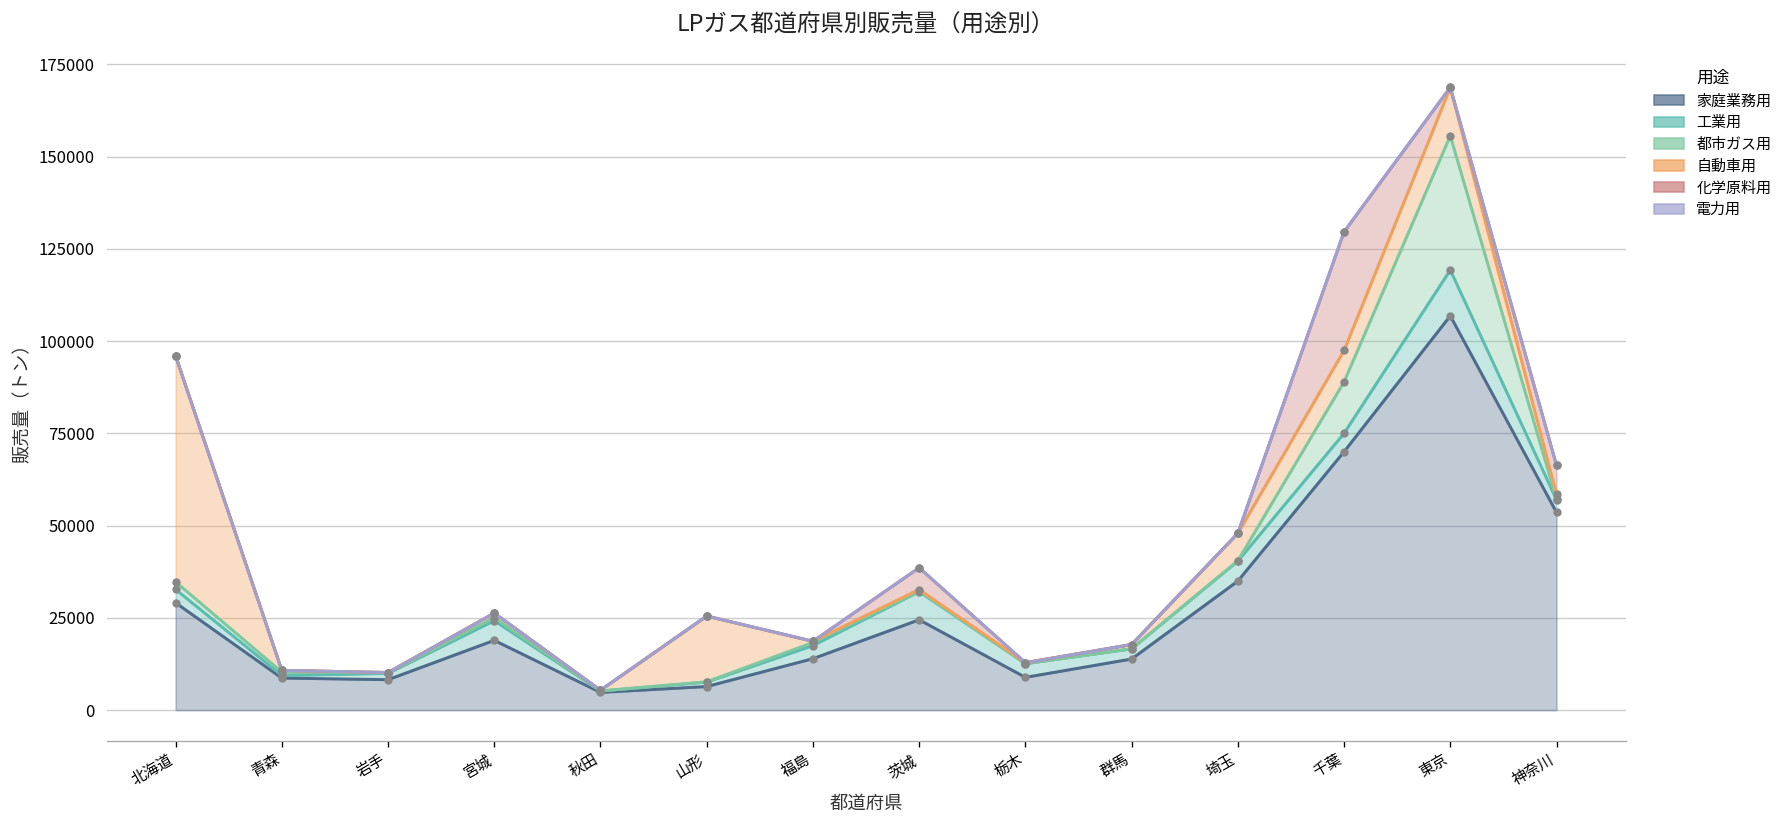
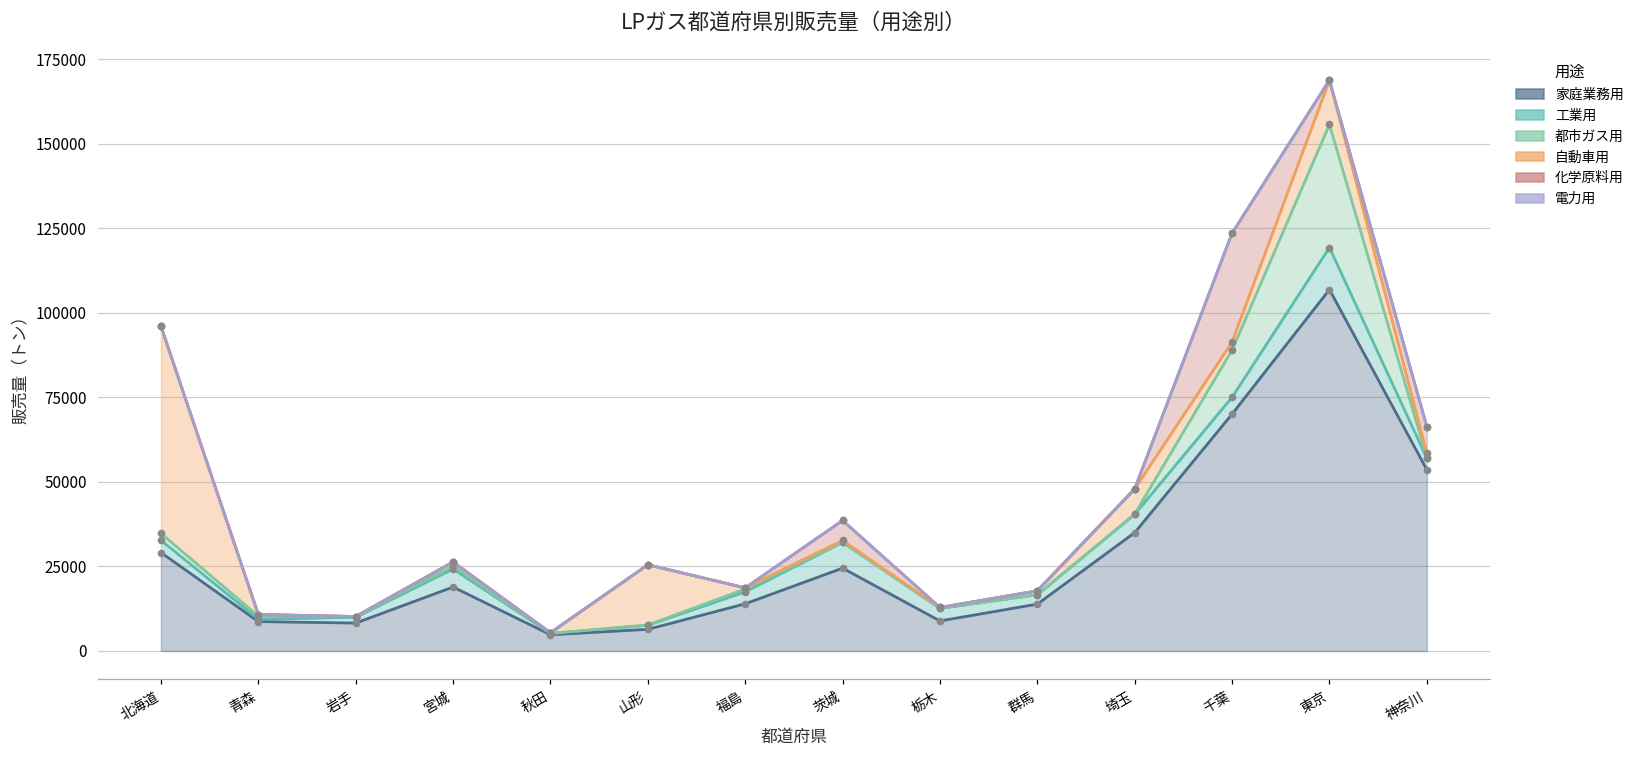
  {
    "自動車用": {
-     "千葉": 9000,
+     "千葉": 2000,
      "神奈川": 1000
    }
  }
